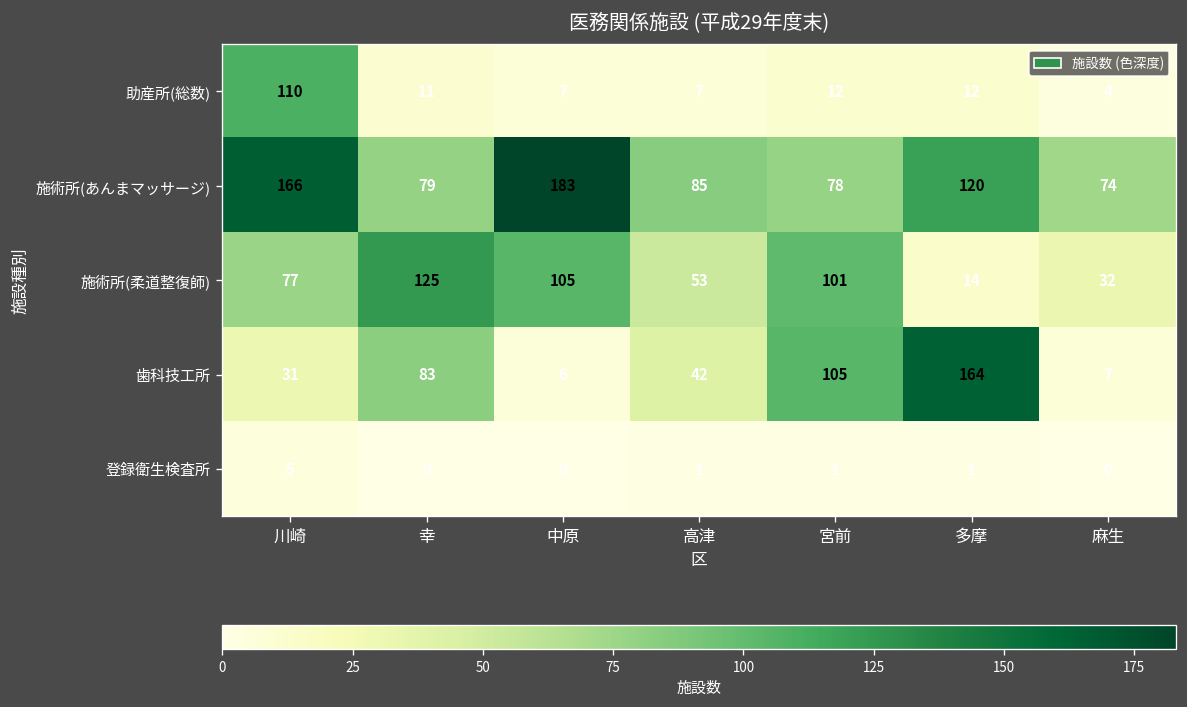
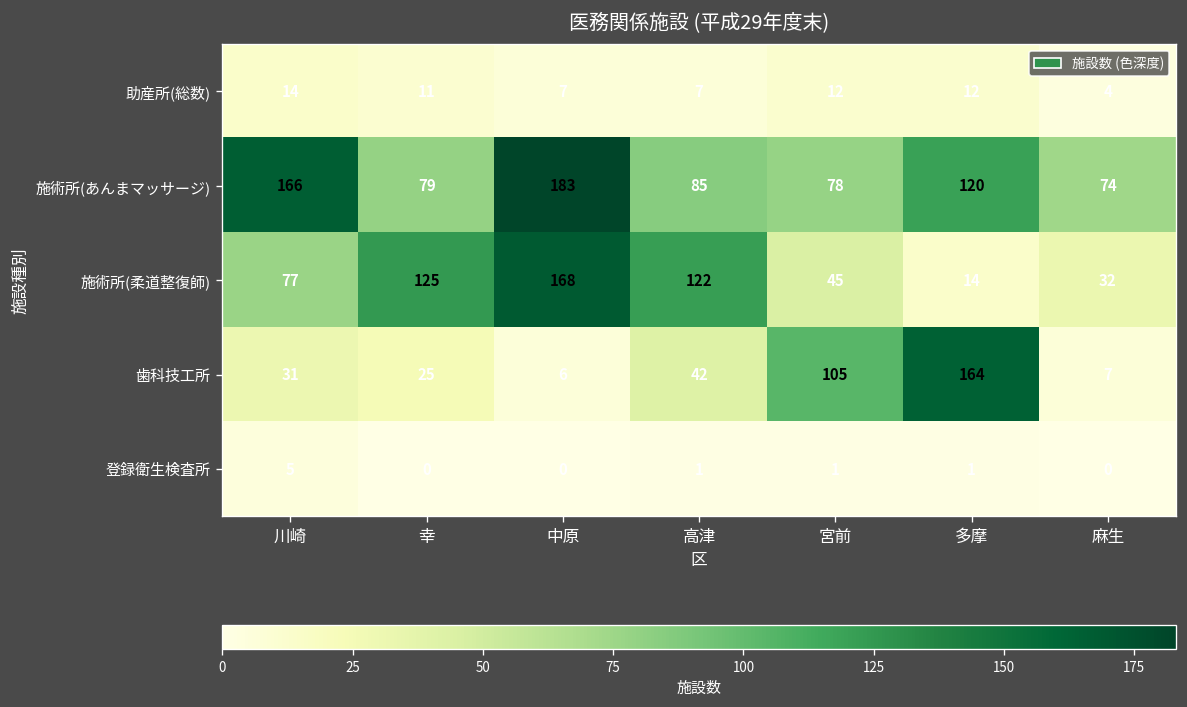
  {
    "助産所(総数)": {
-     "川崎": 110,
+     "川崎": 14,
      "宮前": 12,
      "多摩": 12
    },
    "施術所(あんまマッサージ)": {
      "川崎": 166,
      "幸": 79,
      "中原": 183,
      "高津": 85,
      "宮前": 78,
      "多摩": 120,
      "麻生": 74
    },
    "施術所(柔道整復師)": {
      "川崎": 77,
      "幸": 125,
-     "中原": 105,
-     "高津": 53,
-     "宮前": 101,
+     "中原": 168,
+     "高津": 122,
+     "宮前": 45,
      "多摩": 14,
      "麻生": 32
    },
    "歯科技工所": {
      "川崎": 31,
-     "幸": 83,
+     "幸": 25,
      "高津": 42,
      "宮前": 105,
      "多摩": 164
    }
  }
